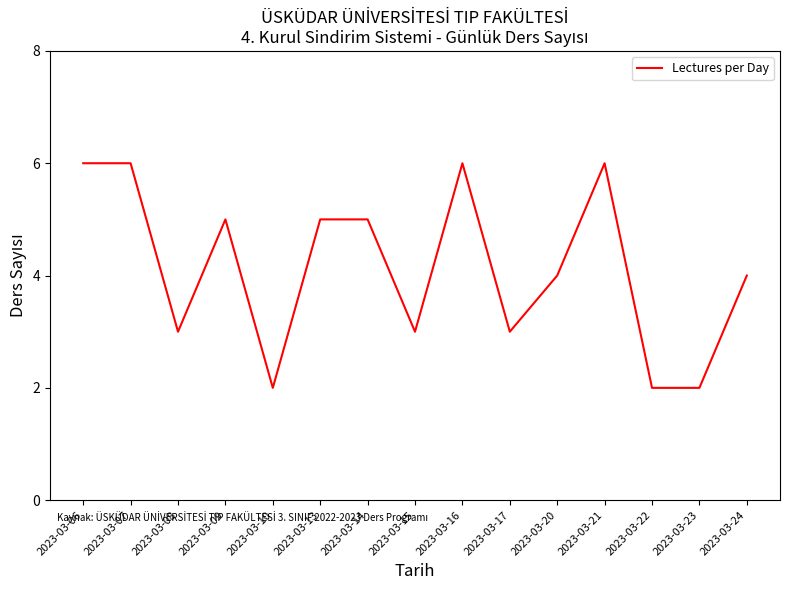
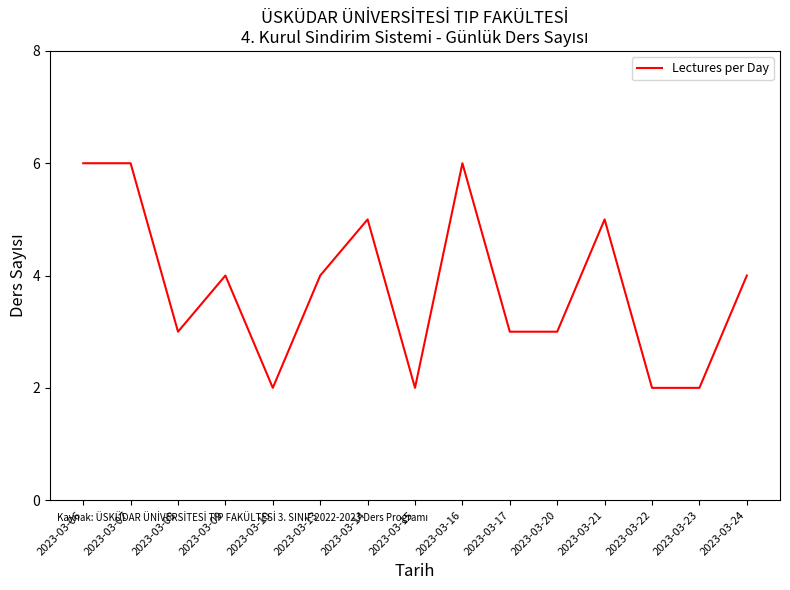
  {
    "2023-03-06": 6,
    "2023-03-07": 6,
    "2023-03-08": 3,
-   "2023-03-09": 5,
+   "2023-03-09": 4,
    "2023-03-10": 2,
-   "2023-03-13": 5,
+   "2023-03-13": 4,
    "2023-03-14": 5,
-   "2023-03-15": 3,
+   "2023-03-15": 2,
    "2023-03-16": 6,
    "2023-03-17": 3,
-   "2023-03-20": 4,
-   "2023-03-21": 6,
+   "2023-03-20": 3,
+   "2023-03-21": 5,
    "2023-03-22": 2,
    "2023-03-23": 2,
    "2023-03-24": 4
  }
